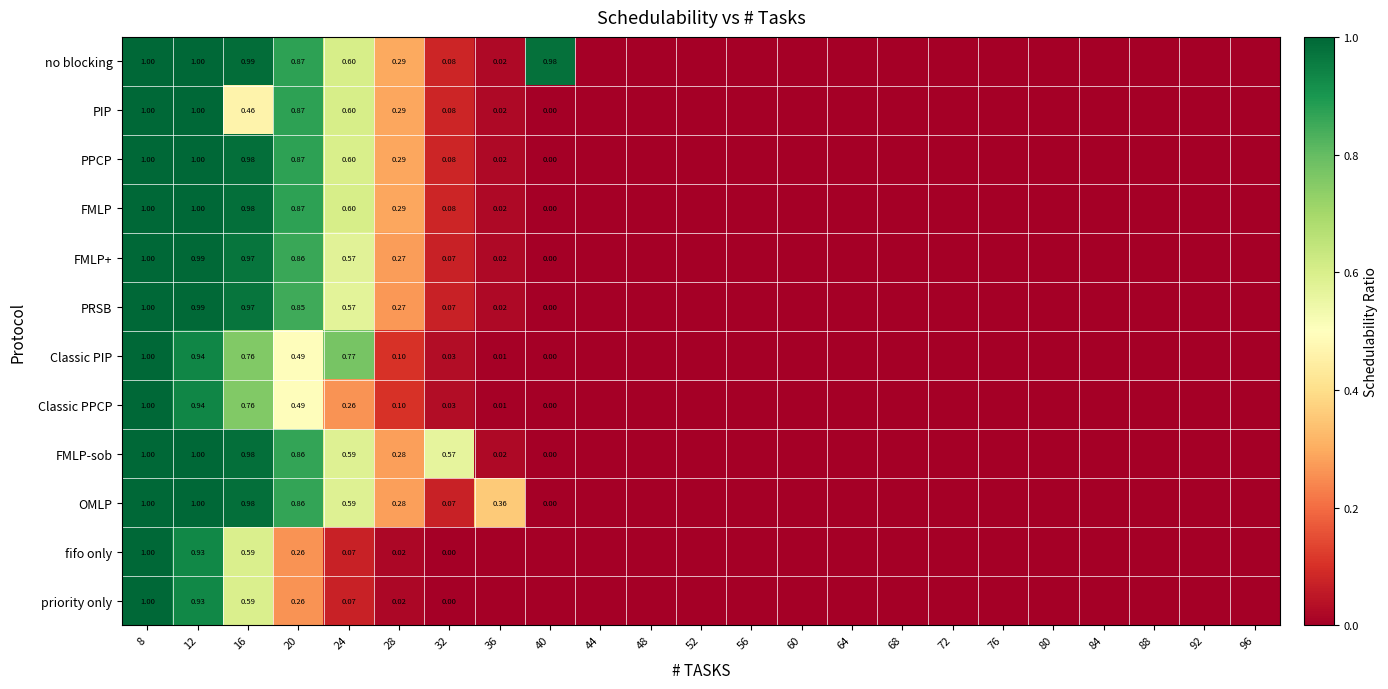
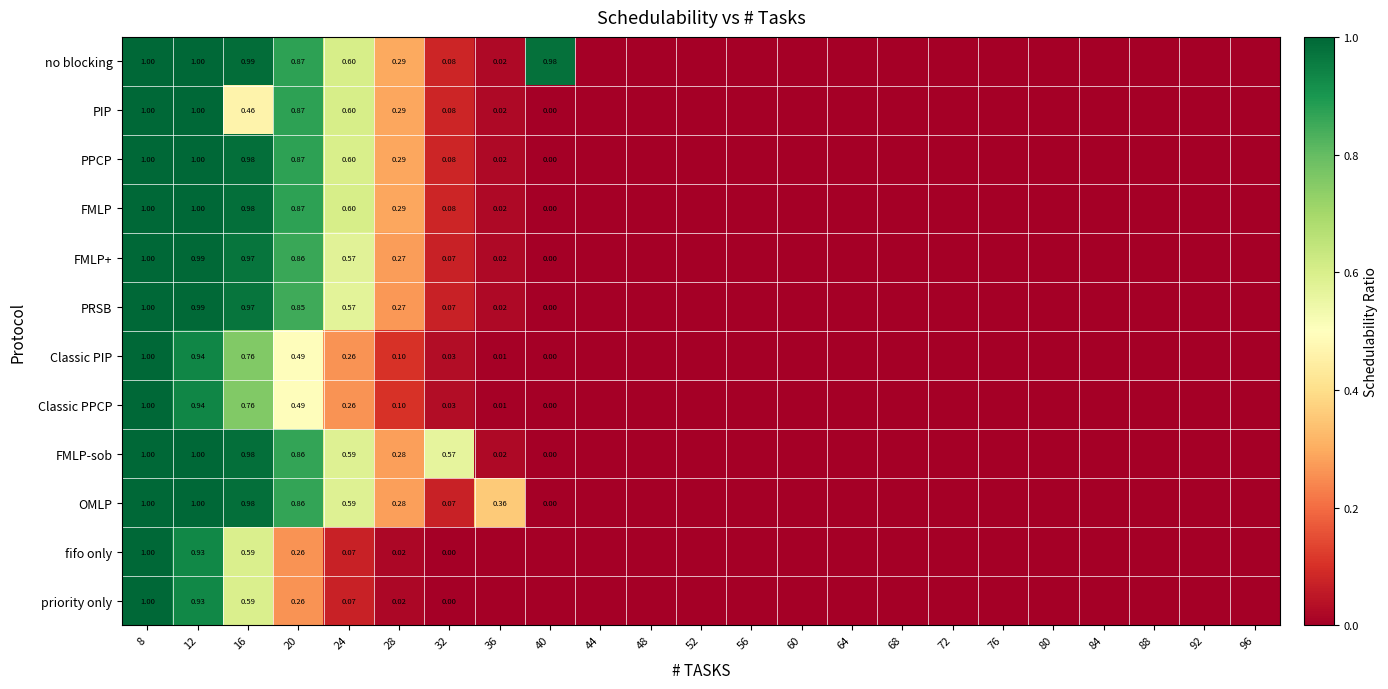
  {
    "no blocking": {
      "8": 1.00,
      "12": 1.00,
      "16": 0.99,
      "20": 0.87,
      "24": 0.60,
      "28": 0.29,
      "32": 0.08,
      "36": 0.02,
      "40": 0.98
    },
    "PIP": {
      "8": 1.00,
      "12": 1.00,
      "16": 0.46,
      "20": 0.87,
      "24": 0.60,
      "28": 0.29,
      "32": 0.08,
      "36": 0.02,
      "40": 0.00
    },
    "PPCP": {
      "8": 1.00,
      "12": 1.00,
      "16": 0.98,
      "20": 0.87,
      "24": 0.60,
      "28": 0.29,
      "32": 0.08,
      "36": 0.02,
      "40": 0.00
    },
    "FMLP": {
      "8": 1.00,
      "12": 1.00,
      "16": 0.98,
      "20": 0.87,
      "24": 0.60,
      "28": 0.29,
      "32": 0.08,
      "36": 0.02,
      "40": 0.00
    },
    "FMLP+": {
      "8": 1.00,
      "12": 0.99,
      "16": 0.97,
      "20": 0.86,
      "24": 0.57,
      "28": 0.27,
      "32": 0.07,
      "36": 0.02,
      "40": 0.00
    },
    "PRSB": {
      "8": 1.00,
      "12": 0.99,
      "16": 0.97,
      "20": 0.85,
      "24": 0.57,
      "28": 0.27,
      "32": 0.07,
      "36": 0.02,
      "40": 0.00
    },
    "Classic PIP": {
      "8": 1.00,
      "12": 0.94,
      "16": 0.76,
      "20": 0.49,
-     "24": 0.77,
+     "24": 0.26,
      "28": 0.10,
      "32": 0.03,
      "36": 0.01,
      "40": 0.00
    },
    "Classic PPCP": {
      "8": 1.00,
      "12": 0.94,
      "16": 0.76,
      "20": 0.49,
      "24": 0.26,
      "28": 0.10,
      "32": 0.03,
      "36": 0.01,
      "40": 0.00
    },
    "FMLP-sob": {
      "8": 1.00,
      "12": 1.00,
      "16": 0.98,
      "20": 0.86,
      "24": 0.59,
      "28": 0.28,
      "32": 0.57,
      "36": 0.02,
      "40": 0.00
    },
    "OMLP": {
      "8": 1.00,
      "12": 1.00,
      "16": 0.98,
      "20": 0.86,
      "24": 0.59,
      "28": 0.28,
      "32": 0.07,
      "36": 0.36,
      "40": 0.00
    },
    "fifo only": {
      "8": 1.00,
      "12": 0.93,
      "16": 0.59,
      "20": 0.26,
      "24": 0.07,
      "28": 0.02,
      "32": 0.00
    },
    "priority only": {
      "8": 1.00,
      "12": 0.93,
      "16": 0.59,
      "20": 0.26,
      "24": 0.07,
      "28": 0.02,
      "32": 0.00
    }
  }
